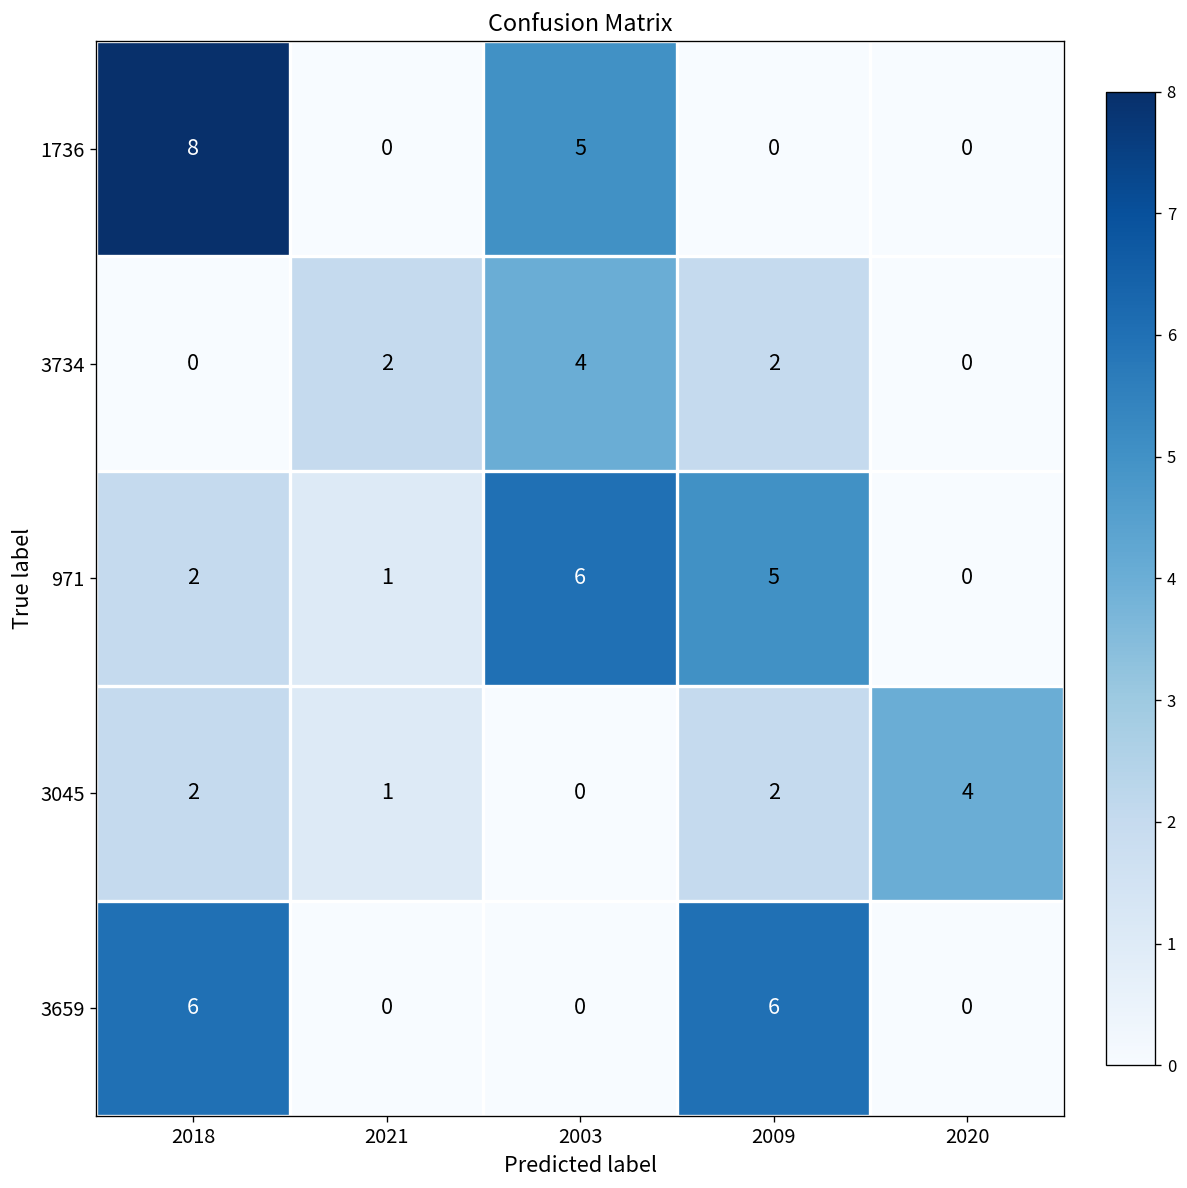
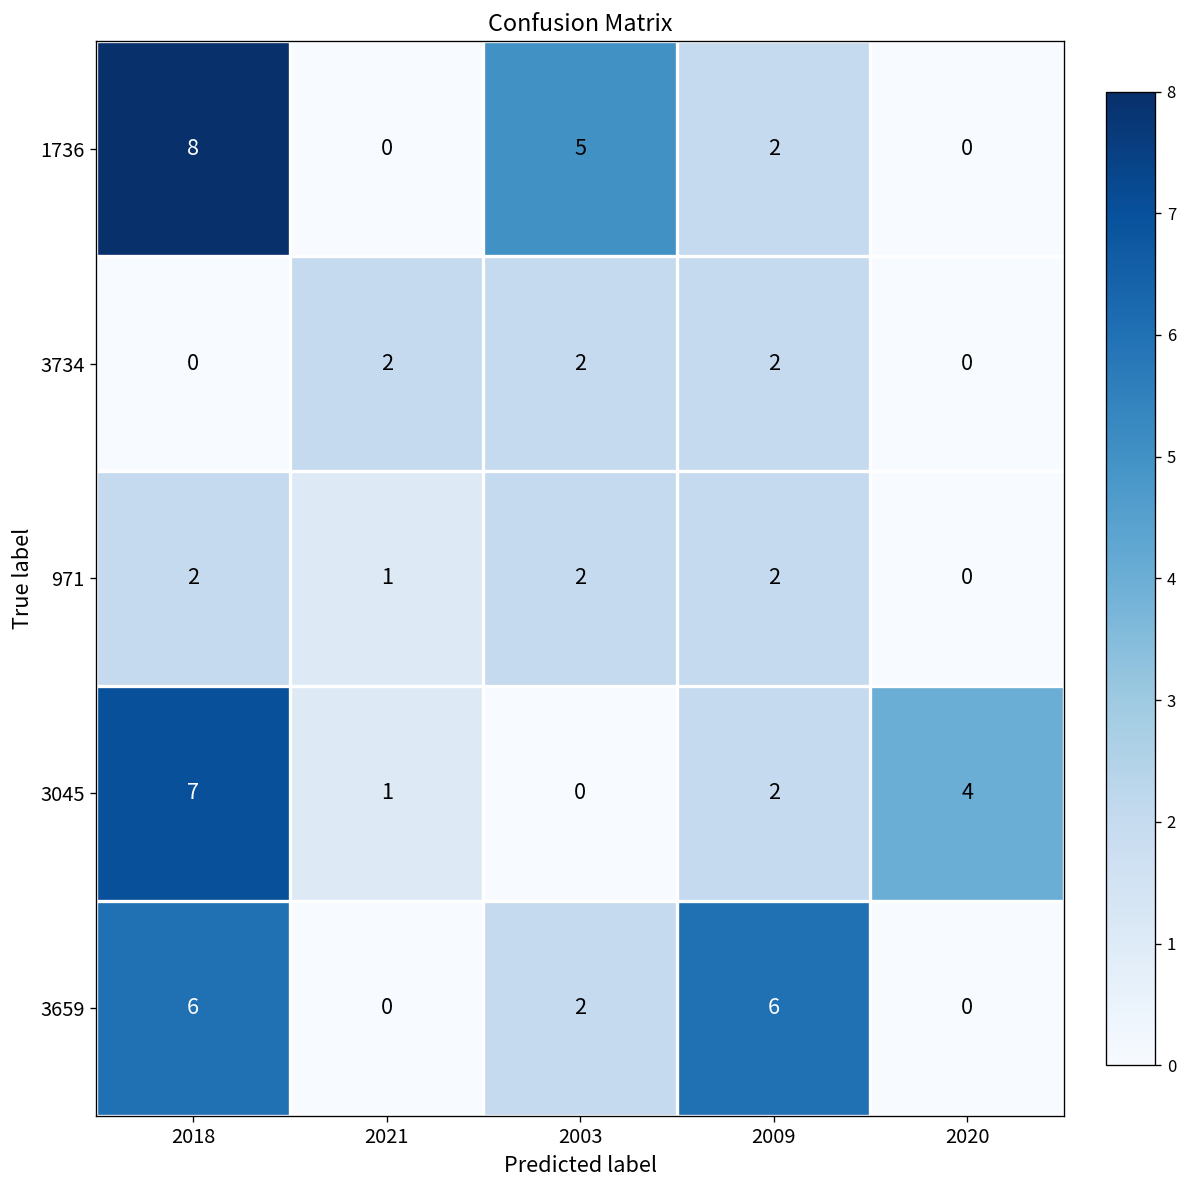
  {
    "1736": {
      "2018": 8,
      "2021": 0,
      "2003": 5,
-     "2009": 0,
+     "2009": 2,
      "2020": 0
    },
    "3734": {
      "2018": 0,
      "2021": 2,
-     "2003": 4,
+     "2003": 2,
      "2009": 2,
      "2020": 0
    },
    "971": {
      "2018": 2,
      "2021": 1,
-     "2003": 6,
-     "2009": 5,
+     "2003": 2,
+     "2009": 2,
      "2020": 0
    },
    "3045": {
-     "2018": 2,
+     "2018": 7,
      "2021": 1,
      "2003": 0,
      "2009": 2,
      "2020": 4
    },
    "3659": {
      "2018": 6,
      "2021": 0,
-     "2003": 0,
+     "2003": 2,
      "2009": 6,
      "2020": 0
    }
  }
